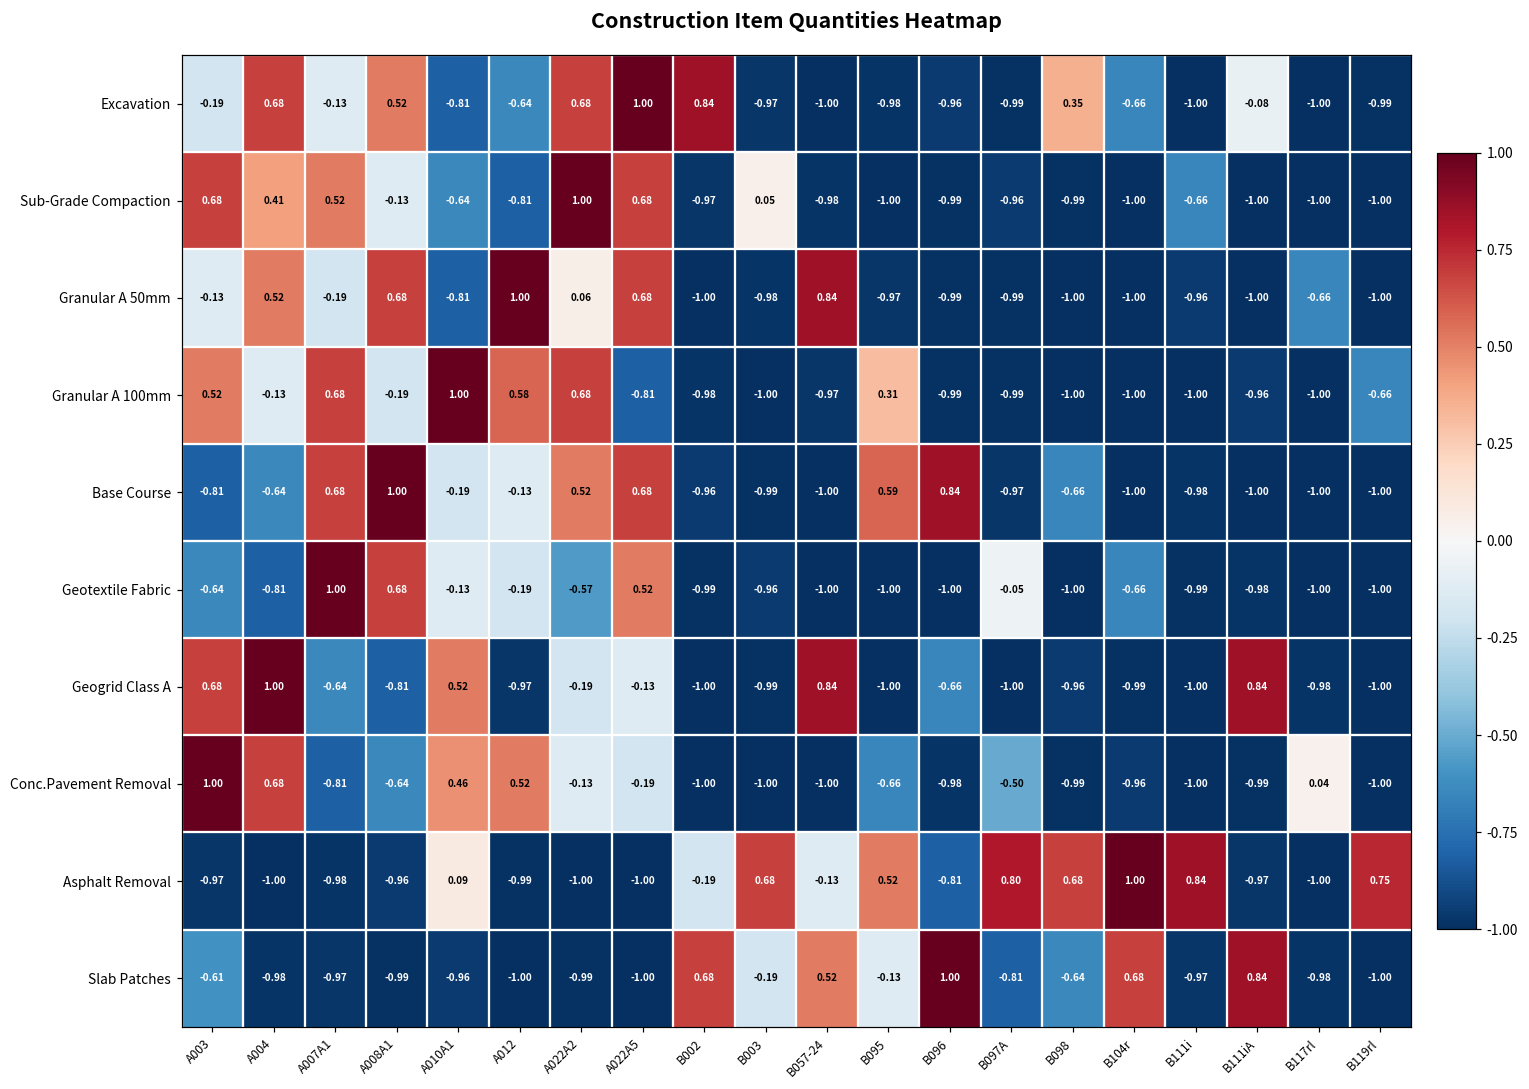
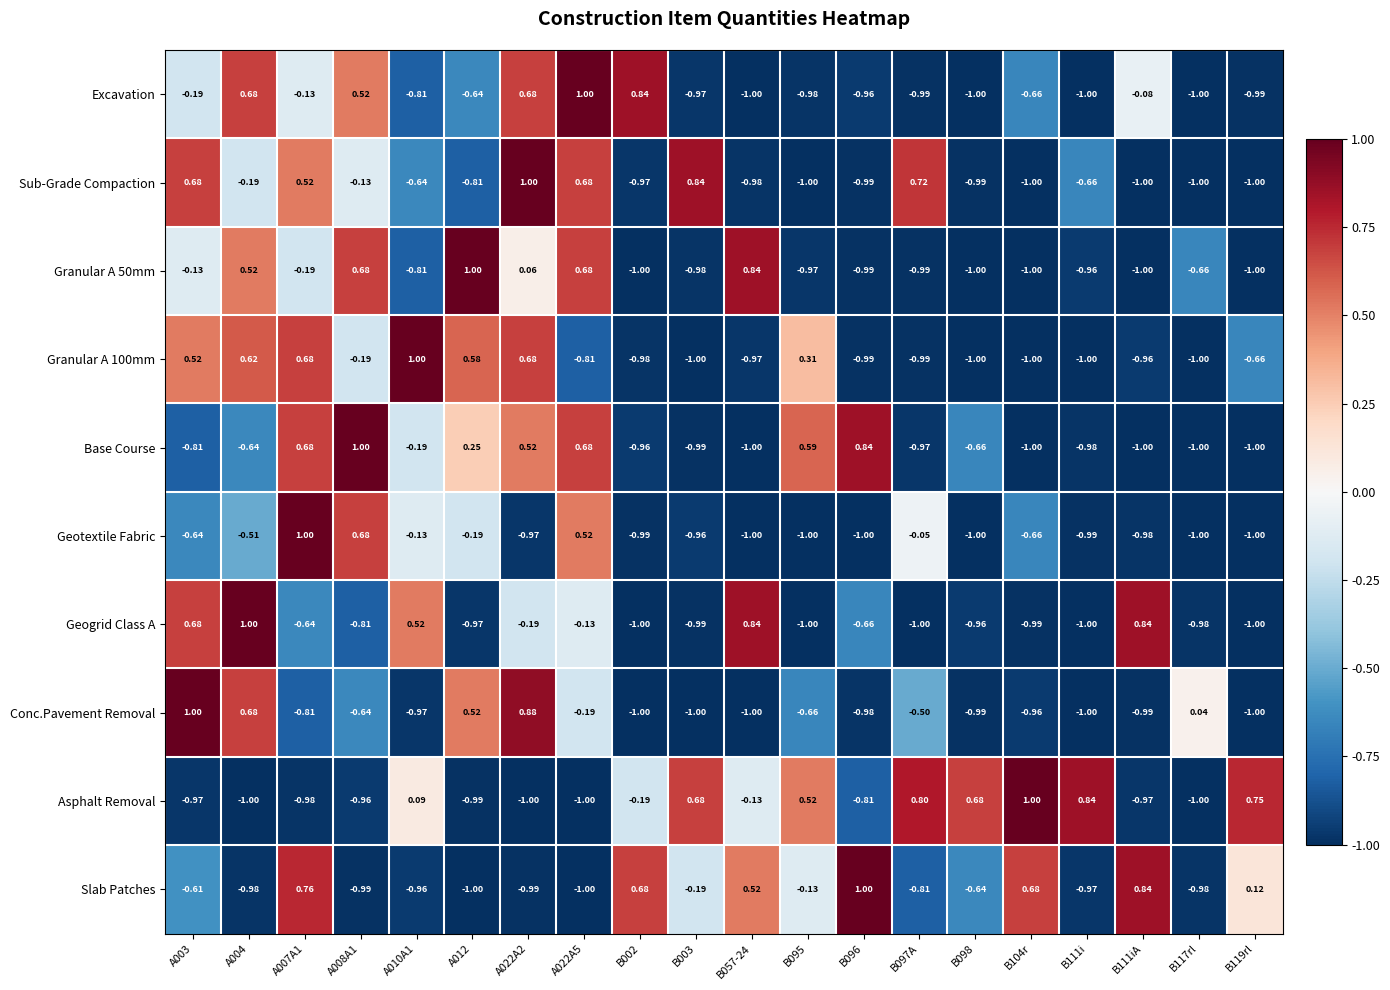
  {
    "Excavation": {
      "A003": -0.19,
      "A004": 0.68,
      "A007A1": -0.13,
      "A008A1": 0.52,
      "A010A1": -0.81,
      "A012": -0.64,
      "A022A2": 0.68,
      "A022A5": 1.00,
      "B002": 0.84,
      "B003": -0.97,
      "B057-24": -1.00,
      "B095": -0.98,
      "B096": -0.96,
      "B097A": -0.99,
-     "B098": 0.35,
+     "B098": -1.00,
      "B104r": -0.66,
      "B111i": -1.00,
      "B111iA": -0.08,
      "B117rl": -1.00,
      "B119rl": -0.99
    },
    "Sub-Grade Compaction": {
      "A003": 0.68,
-     "A004": 0.41,
+     "A004": -0.19,
      "A007A1": 0.52,
      "A008A1": -0.13,
      "A010A1": -0.64,
      "A012": -0.81,
      "A022A2": 1.00,
      "A022A5": 0.68,
      "B002": -0.97,
-     "B003": 0.05,
+     "B003": 0.84,
      "B057-24": -0.98,
      "B095": -1.00,
      "B096": -0.99,
-     "B097A": -0.96,
+     "B097A": 0.72,
      "B098": -0.99,
      "B104r": -1.00,
      "B111i": -0.66,
      "B111iA": -1.00,
      "B117rl": -1.00,
      "B119rl": -1.00
    },
    "Granular A 50mm": {
      "A003": -0.13,
      "A004": 0.52,
      "A007A1": -0.19,
      "A008A1": 0.68,
      "A010A1": -0.81,
      "A012": 1.00,
      "A022A2": 0.06,
      "A022A5": 0.68,
      "B002": -1.00,
      "B003": -0.98,
      "B057-24": 0.84,
      "B095": -0.97,
      "B096": -0.99,
      "B097A": -0.99,
      "B098": -1.00,
      "B104r": -1.00,
      "B111i": -0.96,
      "B111iA": -1.00,
      "B117rl": -0.66,
      "B119rl": -1.00
    },
    "Granular A 100mm": {
      "A003": 0.52,
-     "A004": -0.13,
+     "A004": 0.62,
      "A007A1": 0.68,
      "A008A1": -0.19,
      "A010A1": 1.00,
      "A012": 0.58,
      "A022A2": 0.68,
      "A022A5": -0.81,
      "B002": -0.98,
      "B003": -1.00,
      "B057-24": -0.97,
      "B095": 0.31,
      "B096": -0.99,
      "B097A": -0.99,
      "B098": -1.00,
      "B104r": -1.00,
      "B111i": -1.00,
      "B111iA": -0.96,
      "B117rl": -1.00,
      "B119rl": -0.66
    },
    "Base Course": {
      "A003": -0.81,
      "A004": -0.64,
      "A007A1": 0.68,
      "A008A1": 1.00,
      "A010A1": -0.19,
-     "A012": -0.13,
+     "A012": 0.25,
      "A022A2": 0.52,
      "A022A5": 0.68,
      "B002": -0.96,
      "B003": -0.99,
      "B057-24": -1.00,
      "B095": 0.59,
      "B096": 0.84,
      "B097A": -0.97,
      "B098": -0.66,
      "B104r": -1.00,
      "B111i": -0.98,
      "B111iA": -1.00,
      "B117rl": -1.00,
      "B119rl": -1.00
    },
    "Geotextile Fabric": {
      "A003": -0.64,
-     "A004": -0.81,
+     "A004": -0.51,
      "A007A1": 1.00,
      "A008A1": 0.68,
      "A010A1": -0.13,
      "A012": -0.19,
-     "A022A2": -0.57,
+     "A022A2": -0.97,
      "A022A5": 0.52,
      "B002": -0.99,
      "B003": -0.96,
      "B057-24": -1.00,
      "B095": -1.00,
      "B096": -1.00,
      "B097A": -0.05,
      "B098": -1.00,
      "B104r": -0.66,
      "B111i": -0.99,
      "B111iA": -0.98,
      "B117rl": -1.00,
      "B119rl": -1.00
    },
    "Geogrid Class A": {
      "A003": 0.68,
      "A004": 1.00,
      "A007A1": -0.64,
      "A008A1": -0.81,
      "A010A1": 0.52,
      "A012": -0.97,
      "A022A2": -0.19,
      "A022A5": -0.13,
      "B002": -1.00,
      "B003": -0.99,
      "B057-24": 0.84,
      "B095": -1.00,
      "B096": -0.66,
      "B097A": -1.00,
      "B098": -0.96,
      "B104r": -0.99,
      "B111i": -1.00,
      "B111iA": 0.84,
      "B117rl": -0.98,
      "B119rl": -1.00
    },
    "Conc.Pavement Removal": {
      "A003": 1.00,
      "A004": 0.68,
      "A007A1": -0.81,
      "A008A1": -0.64,
-     "A010A1": 0.46,
+     "A010A1": -0.97,
      "A012": 0.52,
-     "A022A2": -0.13,
+     "A022A2": 0.88,
      "A022A5": -0.19,
      "B002": -1.00,
      "B003": -1.00,
      "B057-24": -1.00,
      "B095": -0.66,
      "B096": -0.98,
      "B097A": -0.50,
      "B098": -0.99,
      "B104r": -0.96,
      "B111i": -1.00,
      "B111iA": -0.99,
      "B117rl": 0.04,
      "B119rl": -1.00
    },
    "Asphalt Removal": {
      "A003": -0.97,
      "A004": -1.00,
      "A007A1": -0.98,
      "A008A1": -0.96,
      "A010A1": 0.09,
      "A012": -0.99,
      "A022A2": -1.00,
      "A022A5": -1.00,
      "B002": -0.19,
      "B003": 0.68,
      "B057-24": -0.13,
      "B095": 0.52,
      "B096": -0.81,
      "B097A": 0.80,
      "B098": 0.68,
      "B104r": 1.00,
      "B111i": 0.84,
      "B111iA": -0.97,
      "B117rl": -1.00,
      "B119rl": 0.75
    },
    "Slab Patches": {
      "A003": -0.61,
      "A004": -0.98,
-     "A007A1": -0.97,
+     "A007A1": 0.76,
      "A008A1": -0.99,
      "A010A1": -0.96,
      "A012": -1.00,
      "A022A2": -0.99,
      "A022A5": -1.00,
      "B002": 0.68,
      "B003": -0.19,
      "B057-24": 0.52,
      "B095": -0.13,
      "B096": 1.00,
      "B097A": -0.81,
      "B098": -0.64,
      "B104r": 0.68,
      "B111i": -0.97,
      "B111iA": 0.84,
      "B117rl": -0.98,
-     "B119rl": -1.00
+     "B119rl": 0.12
    }
  }
